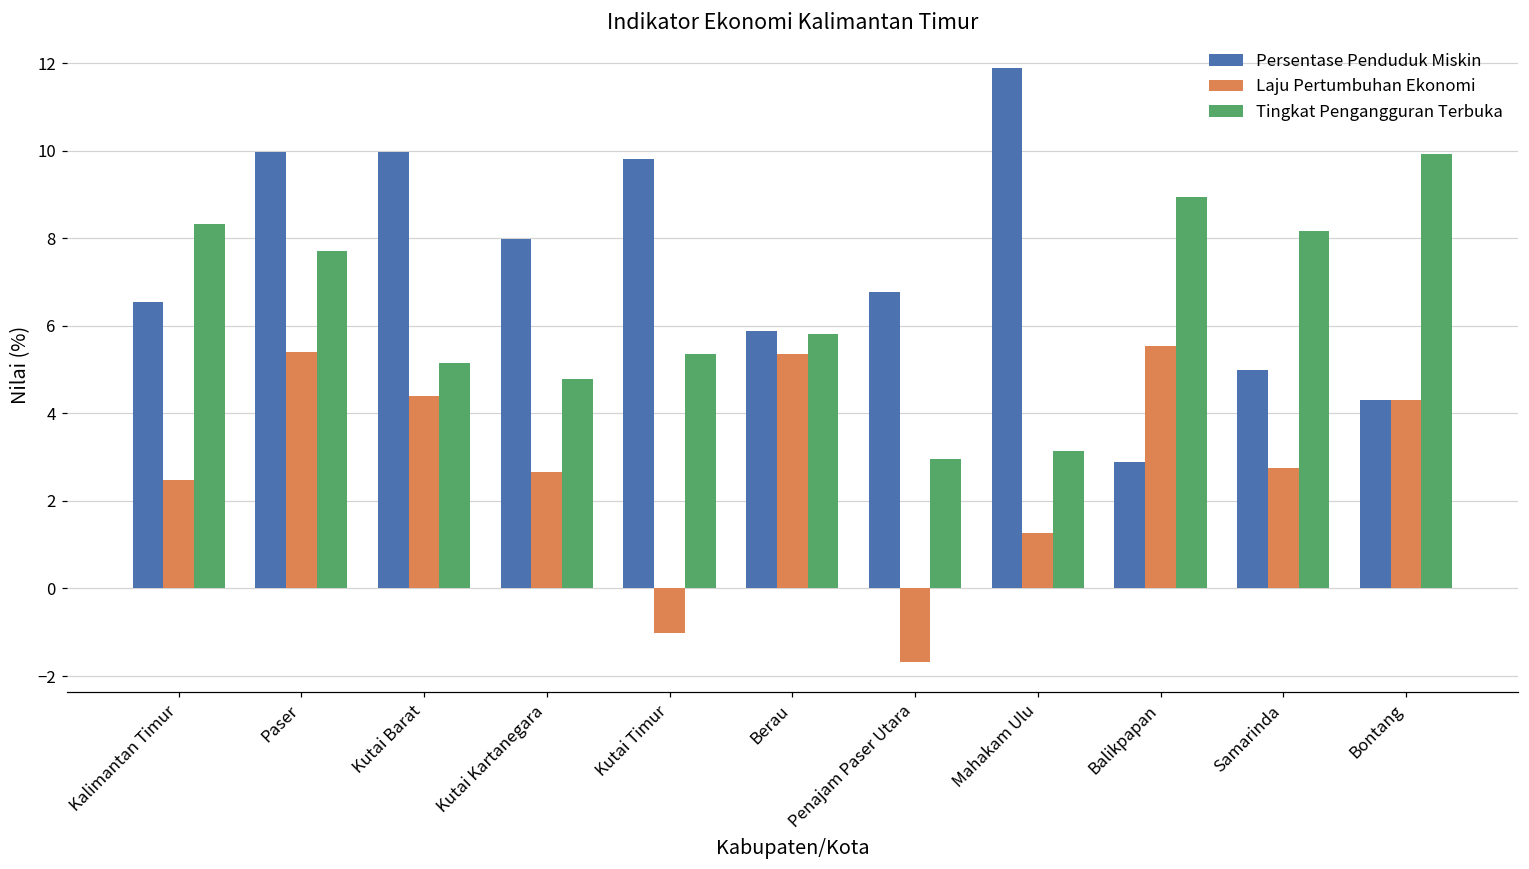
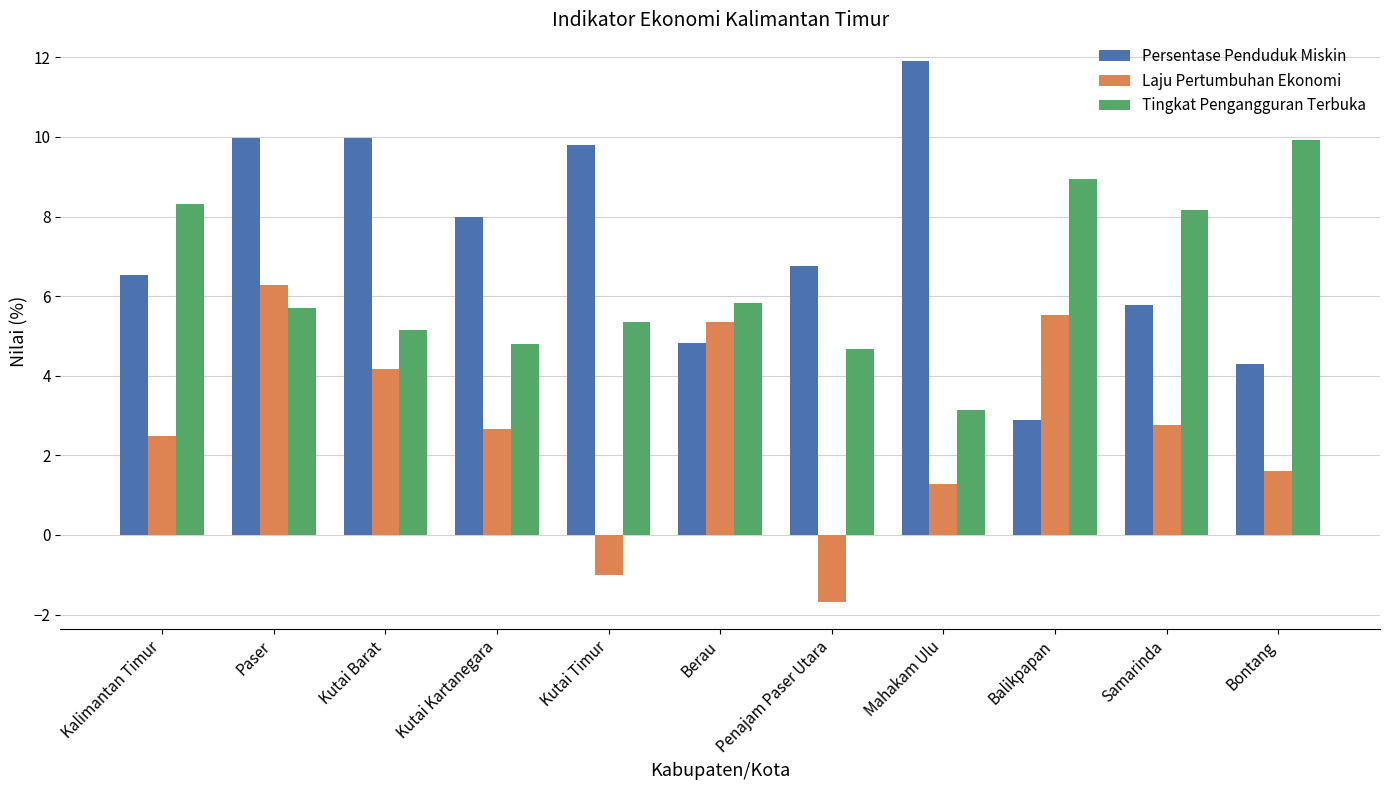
  {
    "Persentase Penduduk Miskin": {
      "Kalimantan Timur": 6.5,
      "Paser": 10.0,
      "Kutai Barat": 10.0,
      "Kutai Kartanegara": 8.0,
      "Kutai Timur": 9.8,
-     "Berau": 5.9,
+     "Berau": 4.8,
      "Penajam Paser Utara": 6.8,
      "Mahakam Ulu": 11.9,
      "Balikpapan": 2.9,
-     "Samarinda": 5.0,
+     "Samarinda": 5.8,
      "Bontang": 4.3
    },
    "Laju Pertumbuhan Ekonomi": {
      "Kalimantan Timur": 2.5,
-     "Paser": 5.4,
-     "Kutai Barat": 4.4,
+     "Paser": 6.3,
+     "Kutai Barat": 4.2,
      "Kutai Kartanegara": 2.7,
      "Kutai Timur": -1.0,
      "Berau": 5.4,
      "Penajam Paser Utara": -1.7,
      "Mahakam Ulu": 1.3,
      "Balikpapan": 5.5,
      "Samarinda": 2.8,
-     "Bontang": 4.3
+     "Bontang": 1.6
    },
    "Tingkat Pengangguran Terbuka": {
      "Kalimantan Timur": 8.3,
-     "Paser": 7.7,
+     "Paser": 5.7,
      "Kutai Barat": 5.1,
      "Kutai Kartanegara": 4.8,
      "Kutai Timur": 5.4,
      "Berau": 5.8,
-     "Penajam Paser Utara": 3.0,
+     "Penajam Paser Utara": 4.7,
      "Mahakam Ulu": 3.1,
      "Balikpapan": 8.9,
      "Samarinda": 8.2,
      "Bontang": 9.9
    }
  }
